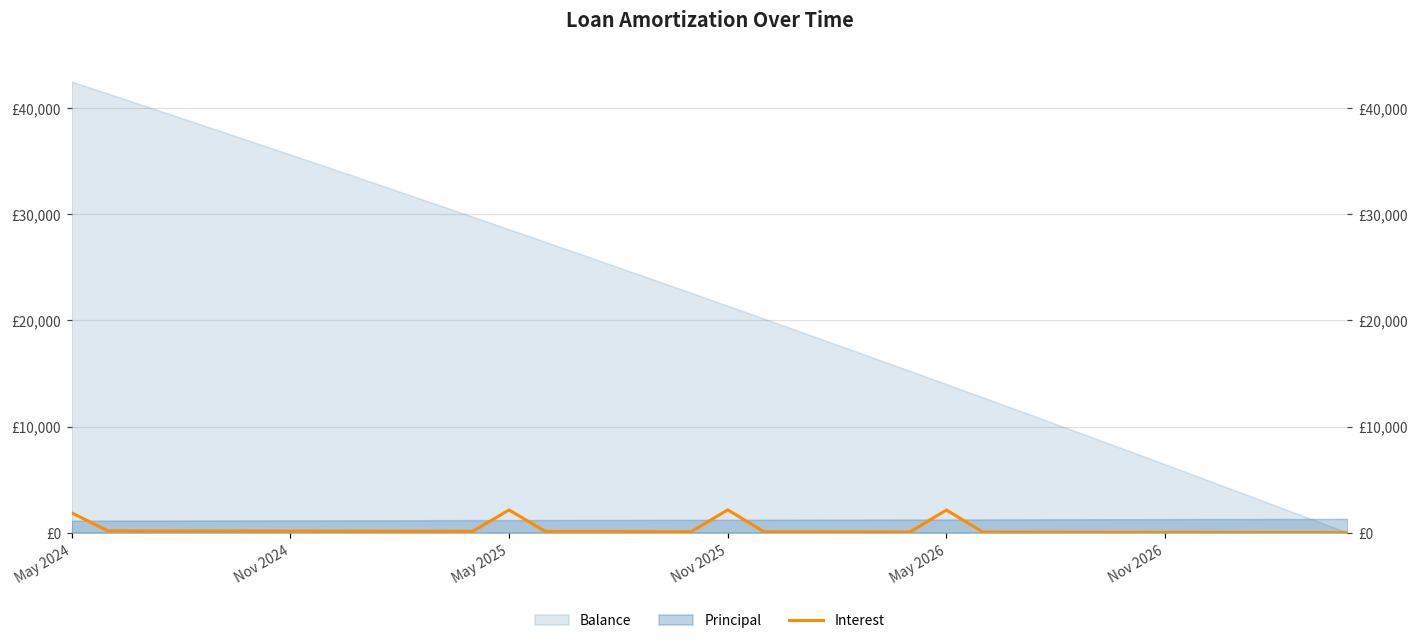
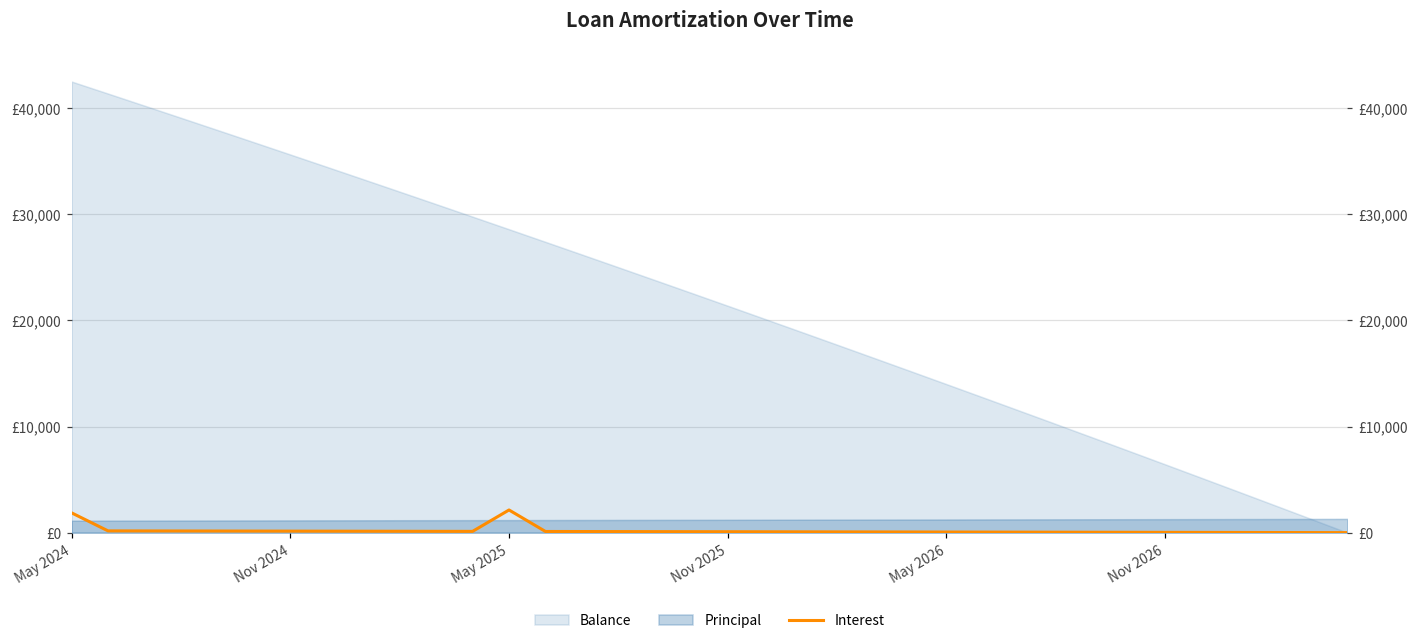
  {
    "Interest": {
      "May 2024": "£2,000",
      "Nov 2024": "£0",
      "May 2025": "£2,000",
-     "Nov 2025": "£2,000",
-     "May 2026": "£2,000",
+     "Nov 2025": "£0",
+     "May 2026": "£0",
      "Nov 2026": "£0"
    }
  }
